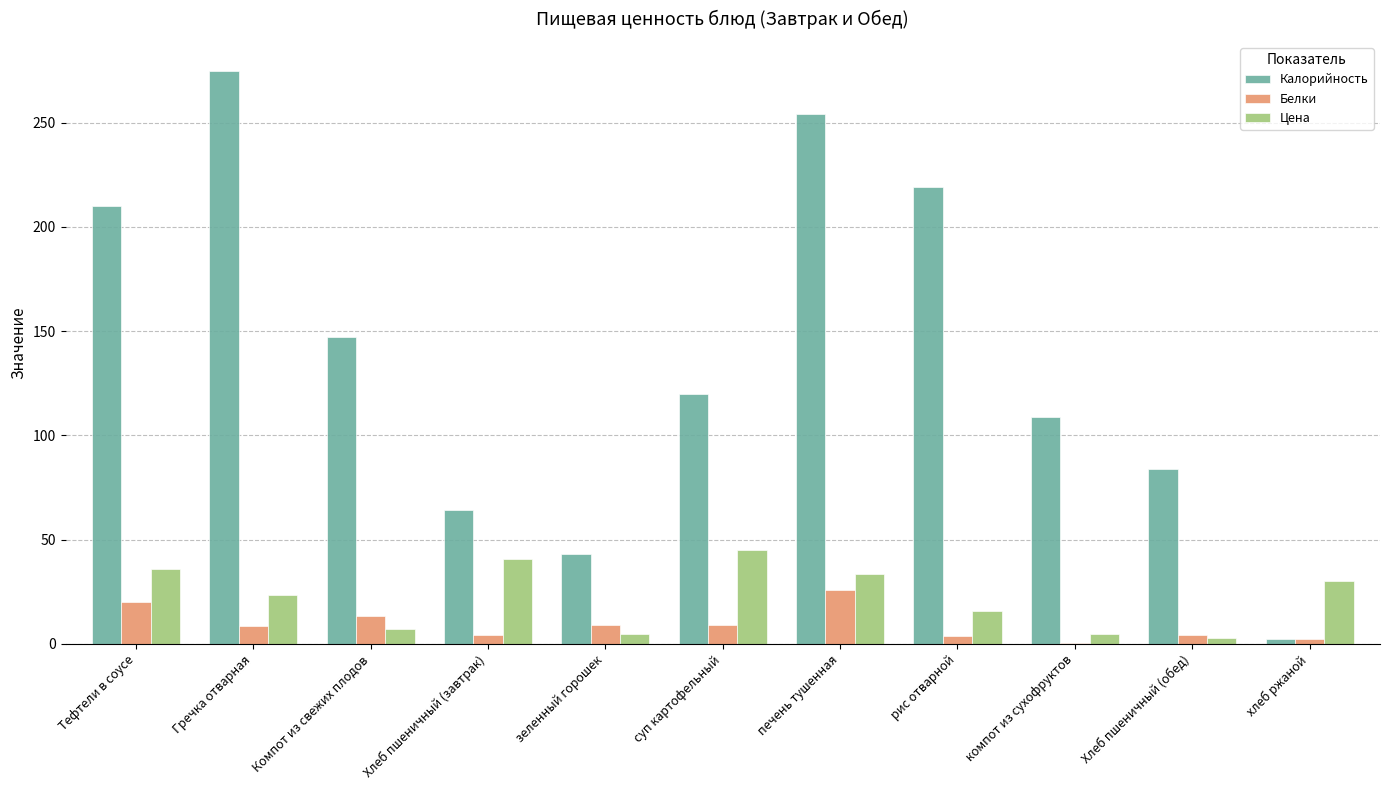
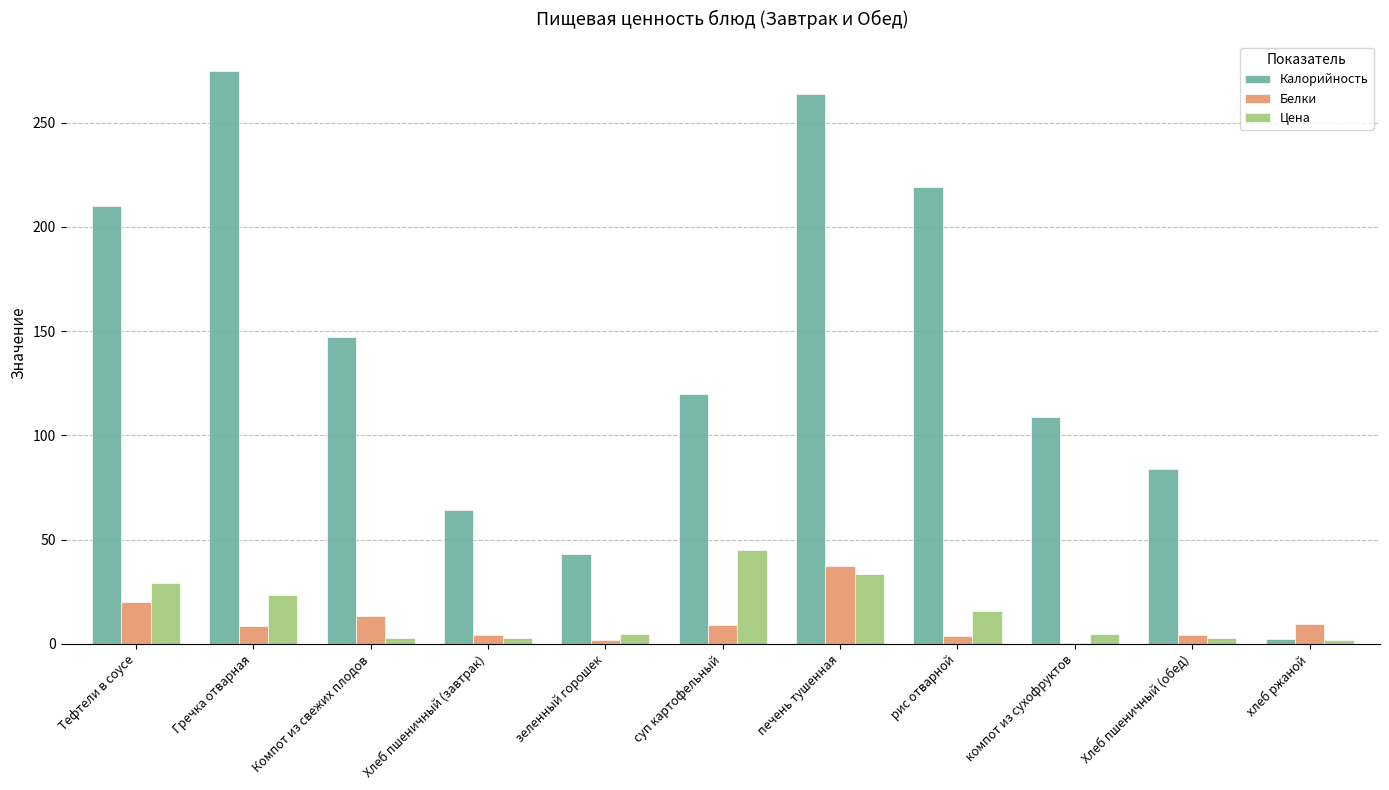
  {
    "Калорийность": {
      "Тефтели в соусе": 210,
      "Гречка отварная": 275,
      "Компот из свежих плодов": 147,
      "Хлеб пшеничный (завтрак)": 64,
      "зеленный горошек": 43,
      "суп картофельный": 120,
-     "печень тушенная": 254,
+     "печень тушенная": 264,
      "рис отварной": 219,
      "компот из сухофруктов": 109,
      "Хлеб пшеничный (обед)": 84,
      "хлеб ржаной": 2
    },
    "Белки": {
      "Тефтели в соусе": 20,
      "Гречка отварная": 8,
      "Компот из свежих плодов": 13,
      "Хлеб пшеничный (завтрак)": 4,
-     "зеленный горошек": 9,
+     "зеленный горошек": 2,
      "суп картофельный": 9,
-     "печень тушенная": 26,
+     "печень тушенная": 38,
      "рис отварной": 4,
      "Хлеб пшеничный (обед)": 4,
-     "хлеб ржаной": 2
+     "хлеб ржаной": 10
    },
    "Цена": {
-     "Тефтели в соусе": 36,
+     "Тефтели в соусе": 29,
      "Гречка отварная": 23,
-     "Компот из свежих плодов": 7,
-     "Хлеб пшеничный (завтрак)": 41,
+     "Компот из свежих плодов": 3,
+     "Хлеб пшеничный (завтрак)": 3,
      "зеленный горошек": 5,
      "суп картофельный": 45,
      "печень тушенная": 33,
      "рис отварной": 16,
      "компот из сухофруктов": 5,
      "Хлеб пшеничный (обед)": 3,
-     "хлеб ржаной": 30
+     "хлеб ржаной": 2
    }
  }
